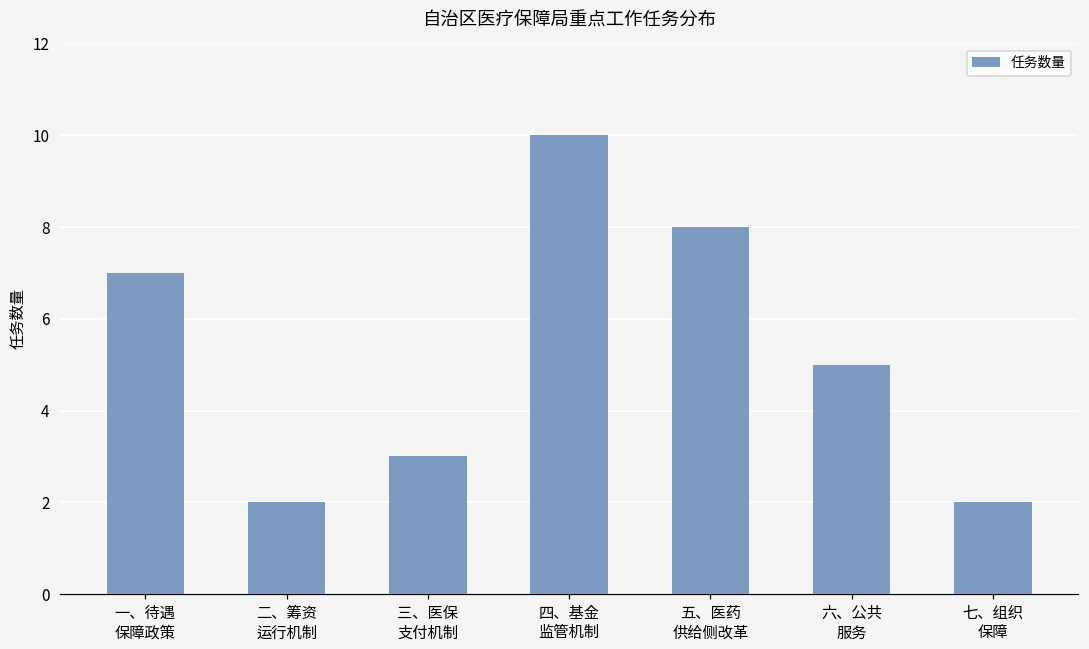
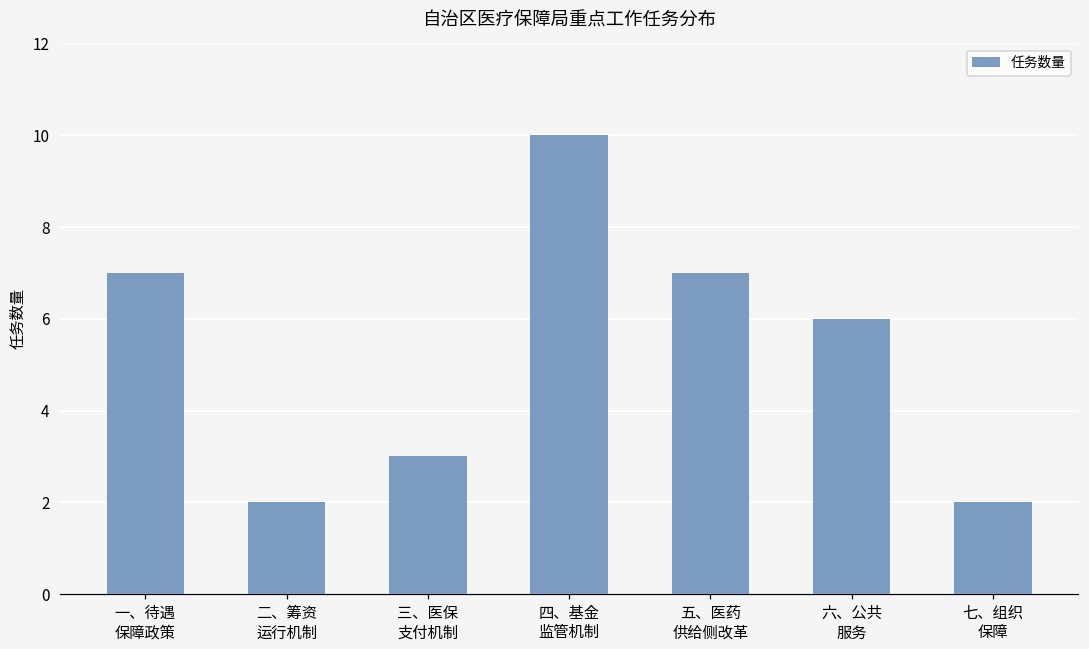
  {
    "一、待遇 保障政策": 7,
    "二、筹资 运行机制": 2,
    "三、医保 支付机制": 3,
    "四、基金 监管机制": 10,
-   "五、医药 供给侧改革": 8,
-   "六、公共 服务": 5,
+   "五、医药 供给侧改革": 7,
+   "六、公共 服务": 6,
    "七、组织 保障": 2
  }
